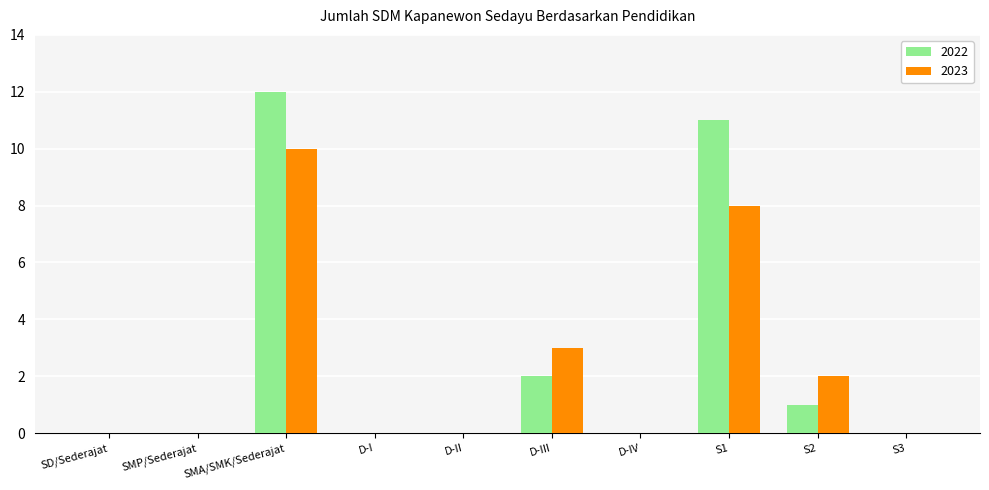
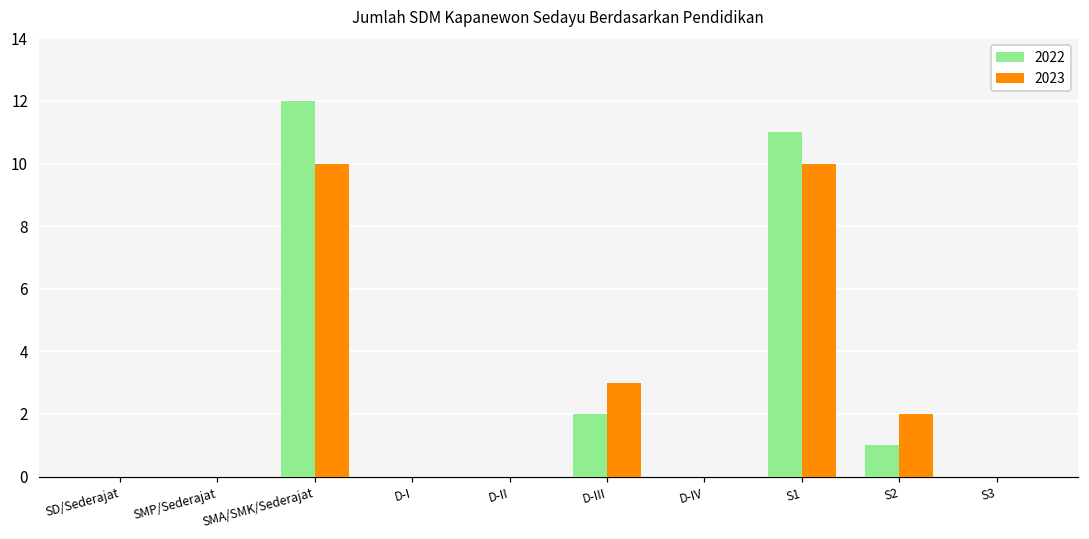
  {
    "2022": {
      "SD/Sederajat": 0,
      "SMP/Sederajat": 0,
      "SMA/SMK/Sederajat": 12,
      "D-I": 0,
      "D-II": 0,
      "D-III": 2,
      "D-IV": 0,
      "S1": 11,
      "S2": 1,
      "S3": 0
    },
    "2023": {
      "SD/Sederajat": 0,
      "SMP/Sederajat": 0,
      "SMA/SMK/Sederajat": 10,
      "D-I": 0,
      "D-II": 0,
      "D-III": 3,
      "D-IV": 0,
-     "S1": 8,
+     "S1": 10,
      "S2": 2,
      "S3": 0
    }
  }
